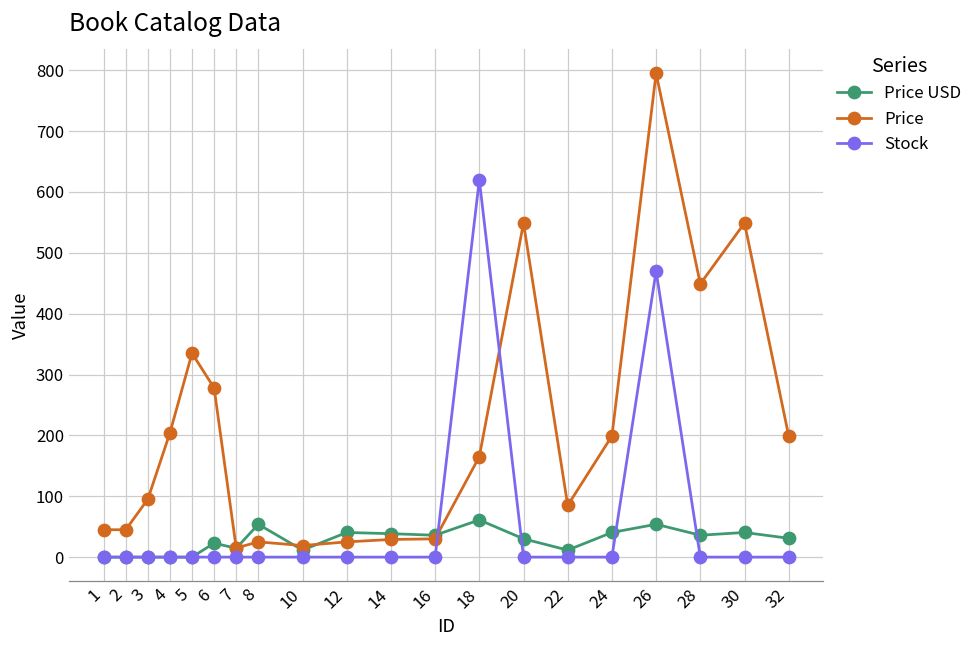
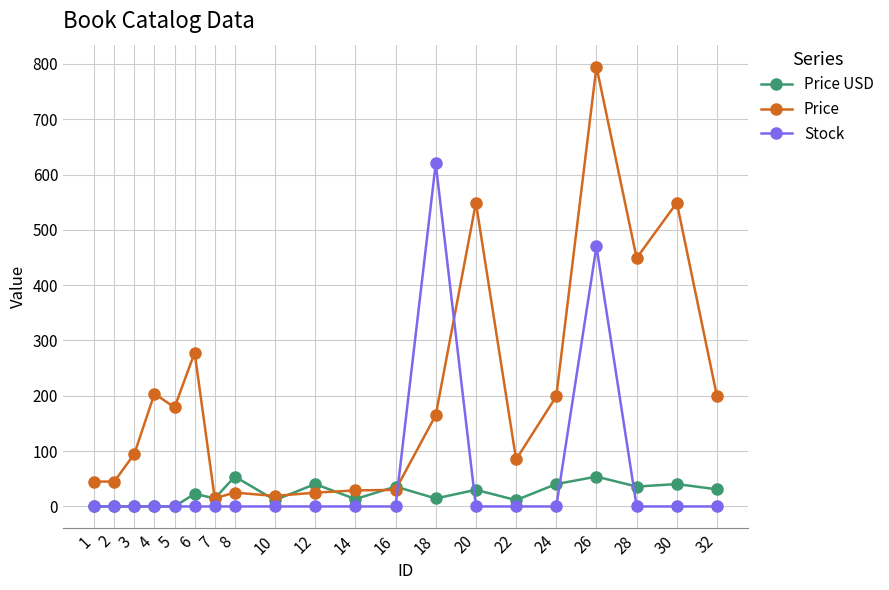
  {
    "Price USD": {
      "6": 20,
      "8": 50,
      "10": 10,
      "12": 40,
-     "14": 40,
+     "14": 10,
      "16": 40,
-     "18": 60,
+     "18": 10,
      "20": 30,
      "22": 10,
      "24": 40,
      "26": 50,
      "28": 40,
      "30": 40,
      "32": 30
    },
    "Price": {
      "1": 50,
      "2": 50,
      "3": 100,
      "4": 200,
-     "5": 340,
+     "5": 180,
      "6": 280,
      "8": 30,
      "10": 20,
      "12": 30,
      "14": 30,
      "16": 30,
      "18": 170,
      "20": 550,
      "22": 90,
      "24": 200,
      "26": 800,
      "28": 450,
      "30": 550,
      "32": 200
    },
    "Stock": {
      "6": 0,
      "7": 0,
      "8": 0,
      "10": 0,
      "12": 0,
      "14": 0,
      "16": 0,
      "18": 620,
      "20": 0,
      "22": 0,
      "24": 0,
      "26": 470,
      "28": 0,
      "30": 0,
      "32": 0
    }
  }
